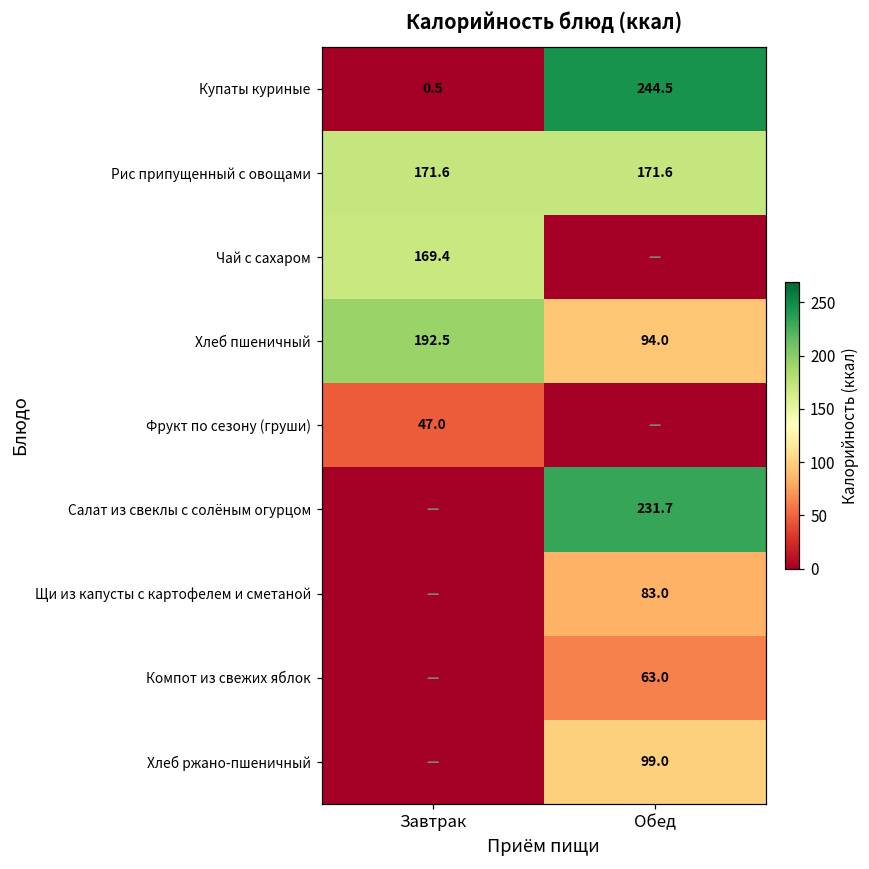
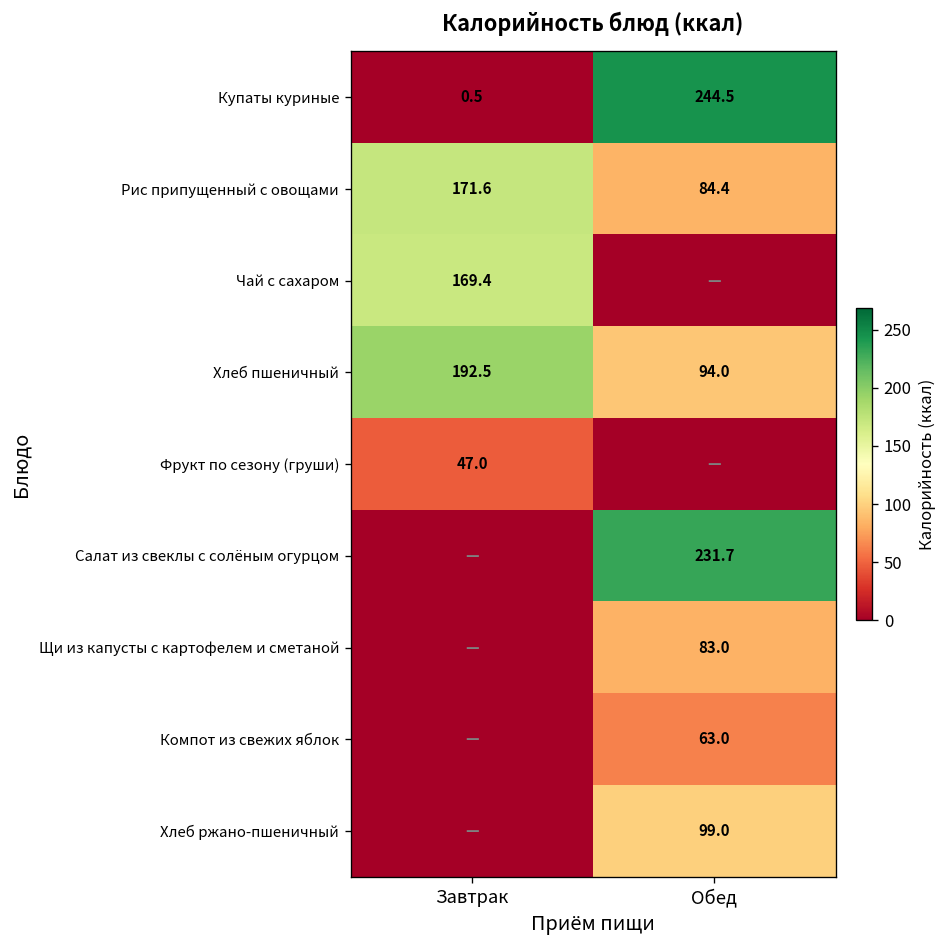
  {
    "Купаты куриные": {
      "Завтрак": 0.5,
      "Обед": 244.5
    },
    "Рис припущенный с овощами": {
      "Завтрак": 171.6,
-     "Обед": 171.6
+     "Обед": 84.4
    },
    "Чай с сахаром": {
      "Завтрак": 169.4
    },
    "Хлеб пшеничный": {
      "Завтрак": 192.5,
      "Обед": 94.0
    },
    "Фрукт по сезону (груши)": {
      "Завтрак": 47.0
    },
    "Салат из свеклы с солёным огурцом": {
      "Обед": 231.7
    },
    "Щи из капусты с картофелем и сметаной": {
      "Обед": 83.0
    },
    "Компот из свежих яблок": {
      "Обед": 63.0
    },
    "Хлеб ржано-пшеничный": {
      "Обед": 99.0
    }
  }
